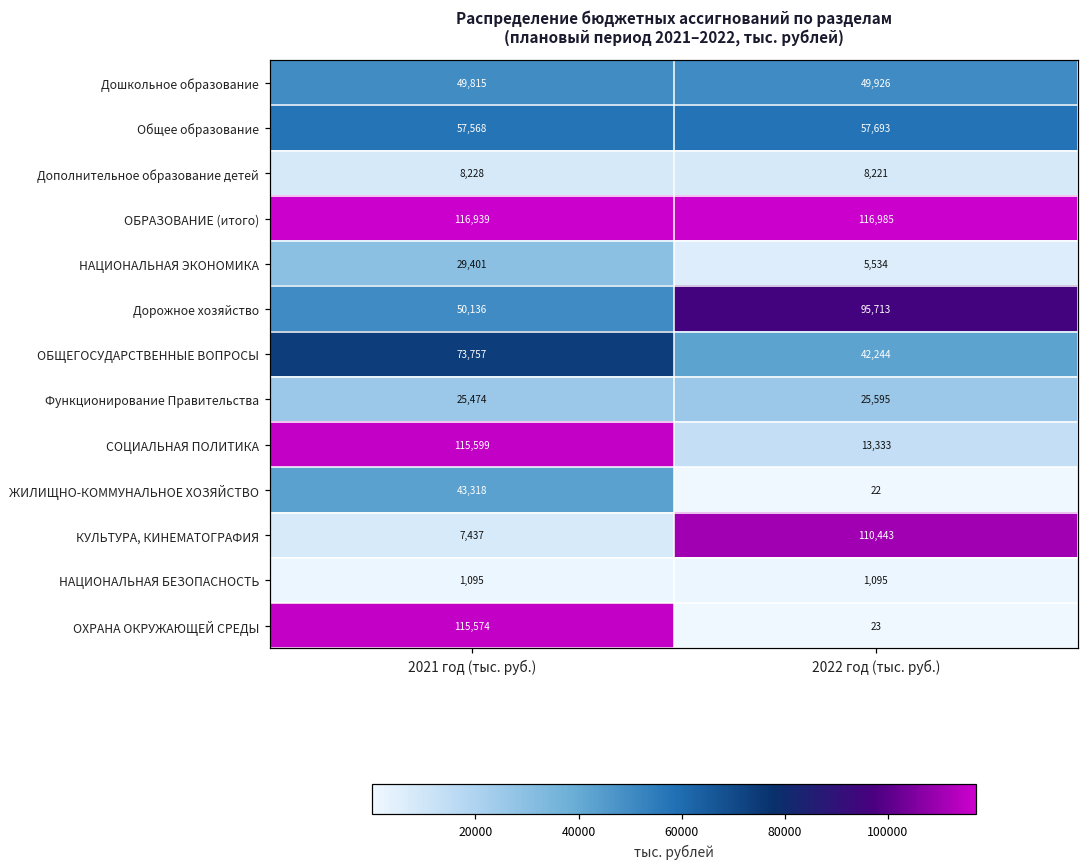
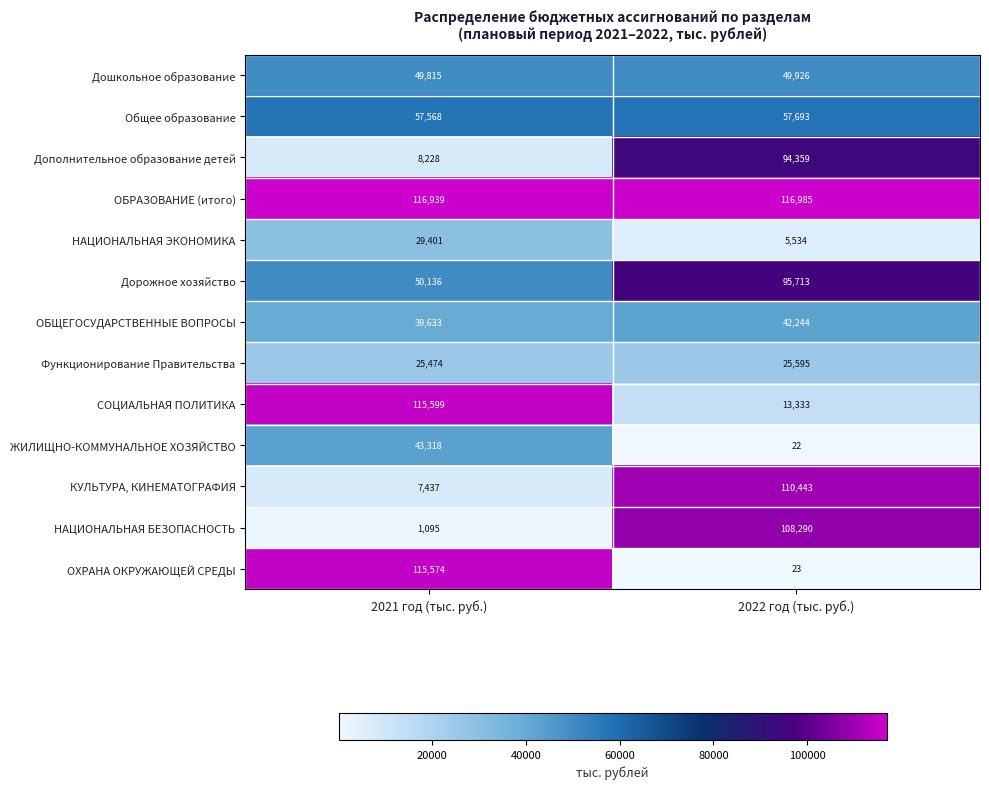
  {
    "Дошкольное образование": {
      "2021 год (тыс. руб.)": "49,815",
      "2022 год (тыс. руб.)": "49,926"
    },
    "Общее образование": {
      "2021 год (тыс. руб.)": "57,568",
      "2022 год (тыс. руб.)": "57,693"
    },
    "Дополнительное образование детей": {
      "2021 год (тыс. руб.)": "8,228",
-     "2022 год (тыс. руб.)": "8,221"
+     "2022 год (тыс. руб.)": "94,359"
    },
    "ОБРАЗОВАНИЕ (итого)": {
      "2021 год (тыс. руб.)": "116,939",
      "2022 год (тыс. руб.)": "116,985"
    },
    "НАЦИОНАЛЬНАЯ ЭКОНОМИКА": {
      "2021 год (тыс. руб.)": "29,401",
      "2022 год (тыс. руб.)": "5,534"
    },
    "Дорожное хозяйство": {
      "2021 год (тыс. руб.)": "50,136",
      "2022 год (тыс. руб.)": "95,713"
    },
    "ОБЩЕГОСУДАРСТВЕННЫЕ ВОПРОСЫ": {
-     "2021 год (тыс. руб.)": "73,757",
+     "2021 год (тыс. руб.)": "39,633",
      "2022 год (тыс. руб.)": "42,244"
    },
    "Функционирование Правительства": {
      "2021 год (тыс. руб.)": "25,474",
      "2022 год (тыс. руб.)": "25,595"
    },
    "СОЦИАЛЬНАЯ ПОЛИТИКА": {
      "2021 год (тыс. руб.)": "115,599",
      "2022 год (тыс. руб.)": "13,333"
    },
    "ЖИЛИЩНО-КОММУНАЛЬНОЕ ХОЗЯЙСТВО": {
      "2021 год (тыс. руб.)": "43,318",
      "2022 год (тыс. руб.)": "22"
    },
    "КУЛЬТУРА, КИНЕМАТОГРАФИЯ": {
      "2021 год (тыс. руб.)": "7,437",
      "2022 год (тыс. руб.)": "110,443"
    },
    "НАЦИОНАЛЬНАЯ БЕЗОПАСНОСТЬ": {
      "2021 год (тыс. руб.)": "1,095",
-     "2022 год (тыс. руб.)": "1,095"
+     "2022 год (тыс. руб.)": "108,290"
    },
    "ОХРАНА ОКРУЖАЮЩЕЙ СРЕДЫ": {
      "2021 год (тыс. руб.)": "115,574",
      "2022 год (тыс. руб.)": "23"
    }
  }
